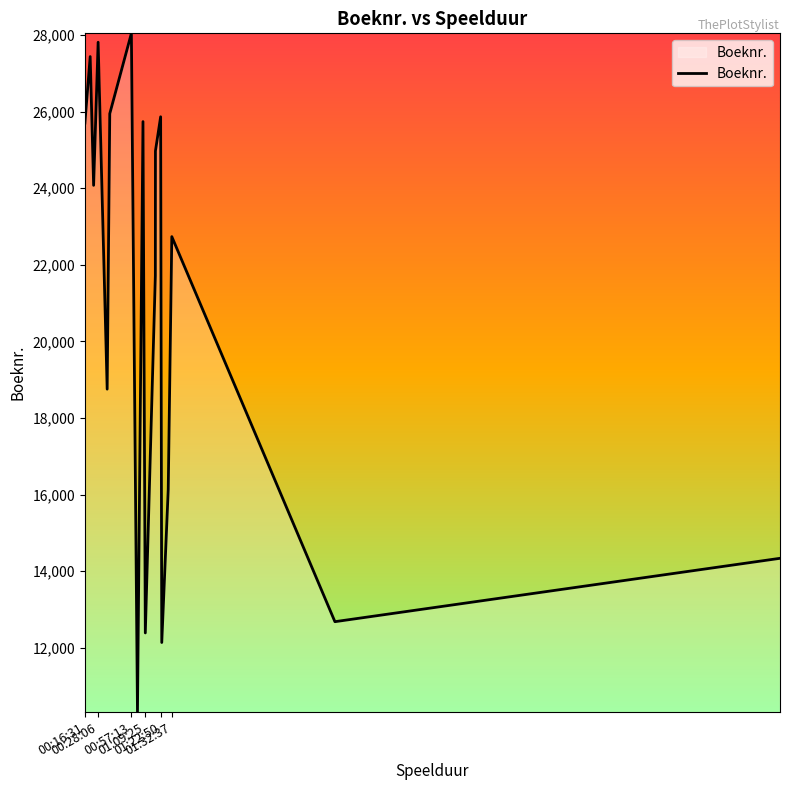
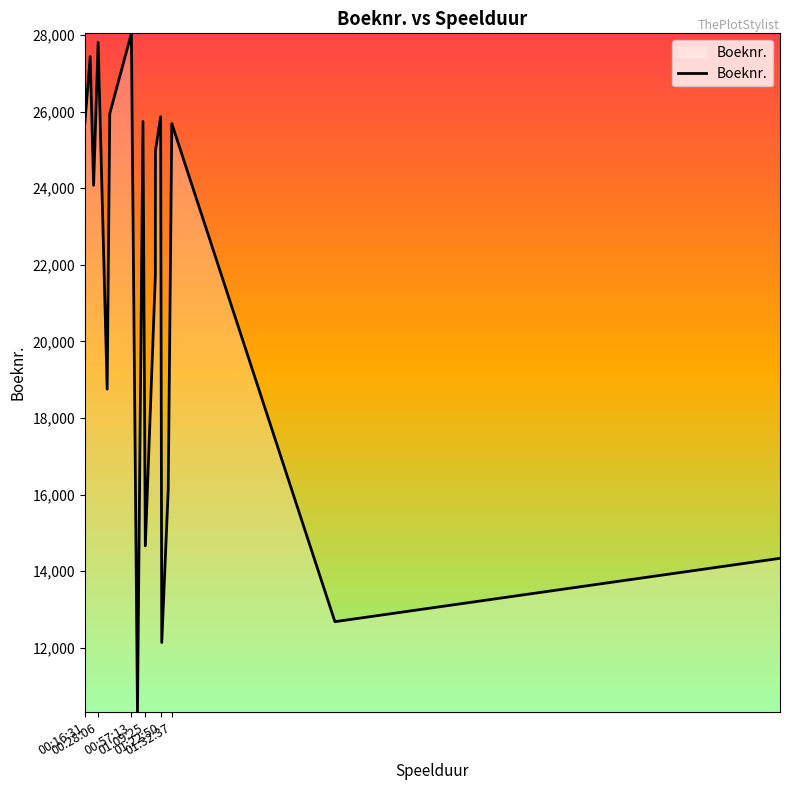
  {
    "00:16:31": "25,700",
    "00:28:06": "27,800",
    "00:57:13": "28,000",
-   "01:09:25": "12,400",
+   "01:09:25": "14,700",
    "01:22:50": "25,900",
-   "01:32:37": "22,700"
+   "01:32:37": "25,700"
  }
